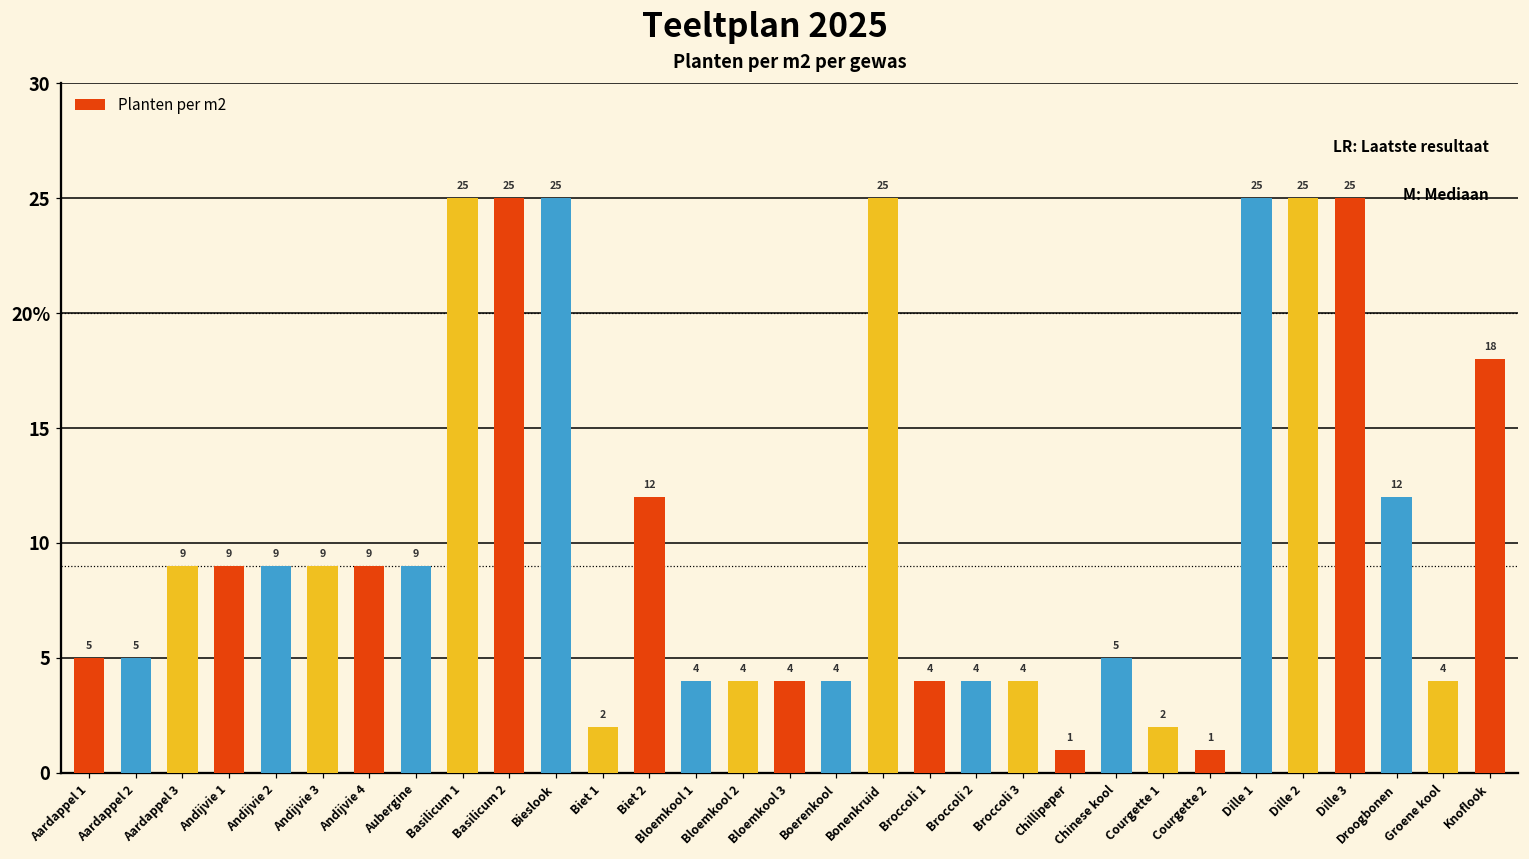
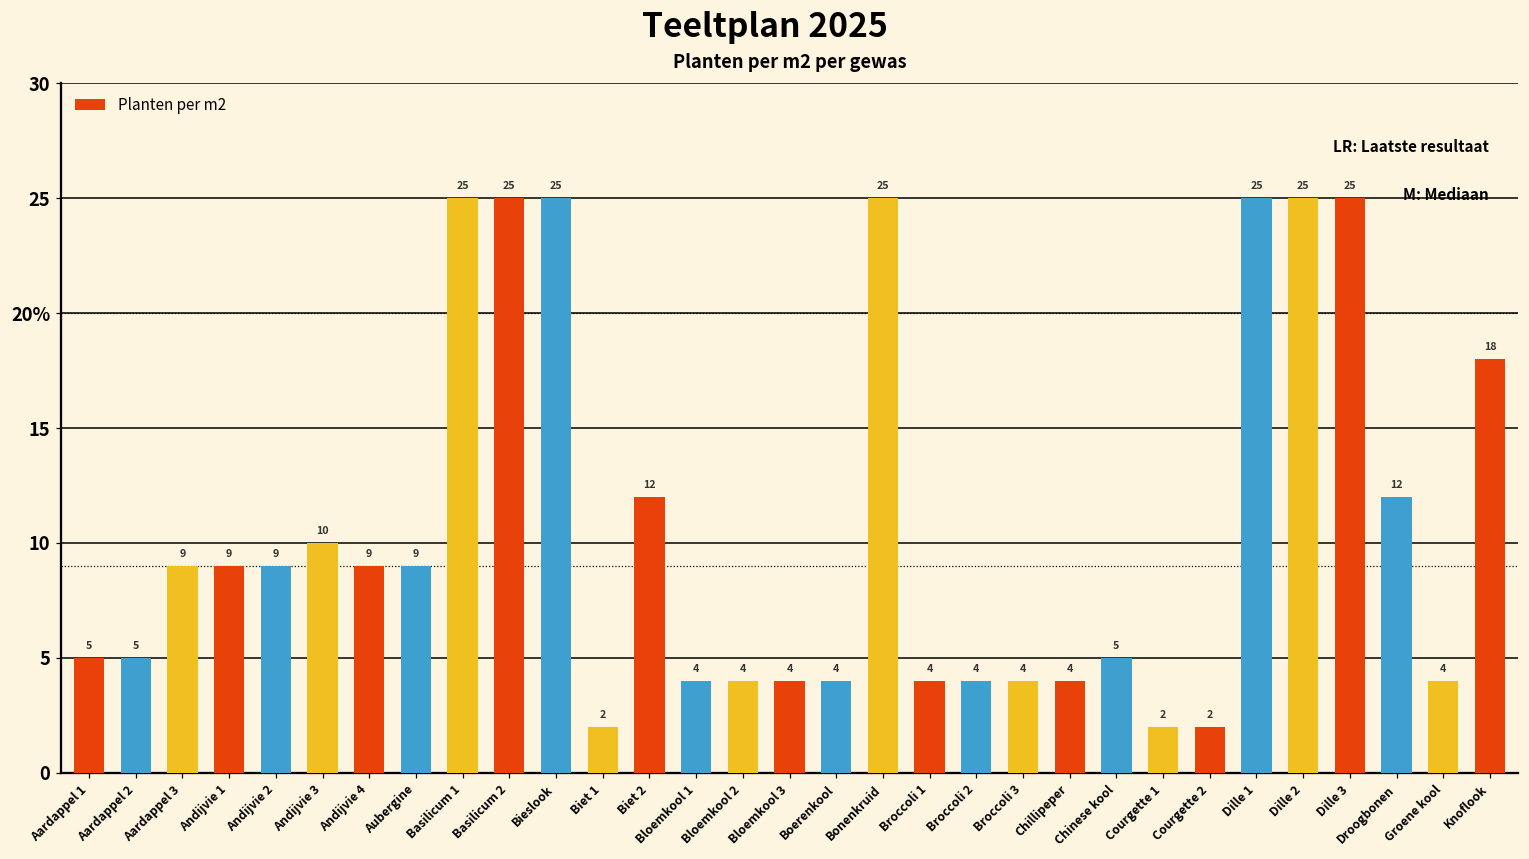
  {
    "Aardappel 1": 5,
    "Aardappel 2": 5,
    "Aardappel 3": 9,
    "Andijvie 1": 9,
    "Andijvie 2": 9,
-   "Andijvie 3": 9,
+   "Andijvie 3": 10,
    "Andijvie 4": 9,
    "Aubergine": 9,
    "Basilicum 1": 25,
    "Basilicum 2": 25,
    "Bieslook": 25,
    "Biet 1": 2,
    "Biet 2": 12,
    "Bloemkool 1": 4,
    "Bloemkool 2": 4,
    "Bloemkool 3": 4,
    "Boerenkool": 4,
    "Bonenkruid": 25,
    "Broccoli 1": 4,
    "Broccoli 2": 4,
    "Broccoli 3": 4,
-   "Chillipeper": 1,
+   "Chillipeper": 4,
    "Chinese kool": 5,
    "Courgette 1": 2,
-   "Courgette 2": 1,
+   "Courgette 2": 2,
    "Dille 1": 25,
    "Dille 2": 25,
    "Dille 3": 25,
    "Droogbonen": 12,
    "Groene kool": 4,
    "Knoflook": 18
  }
